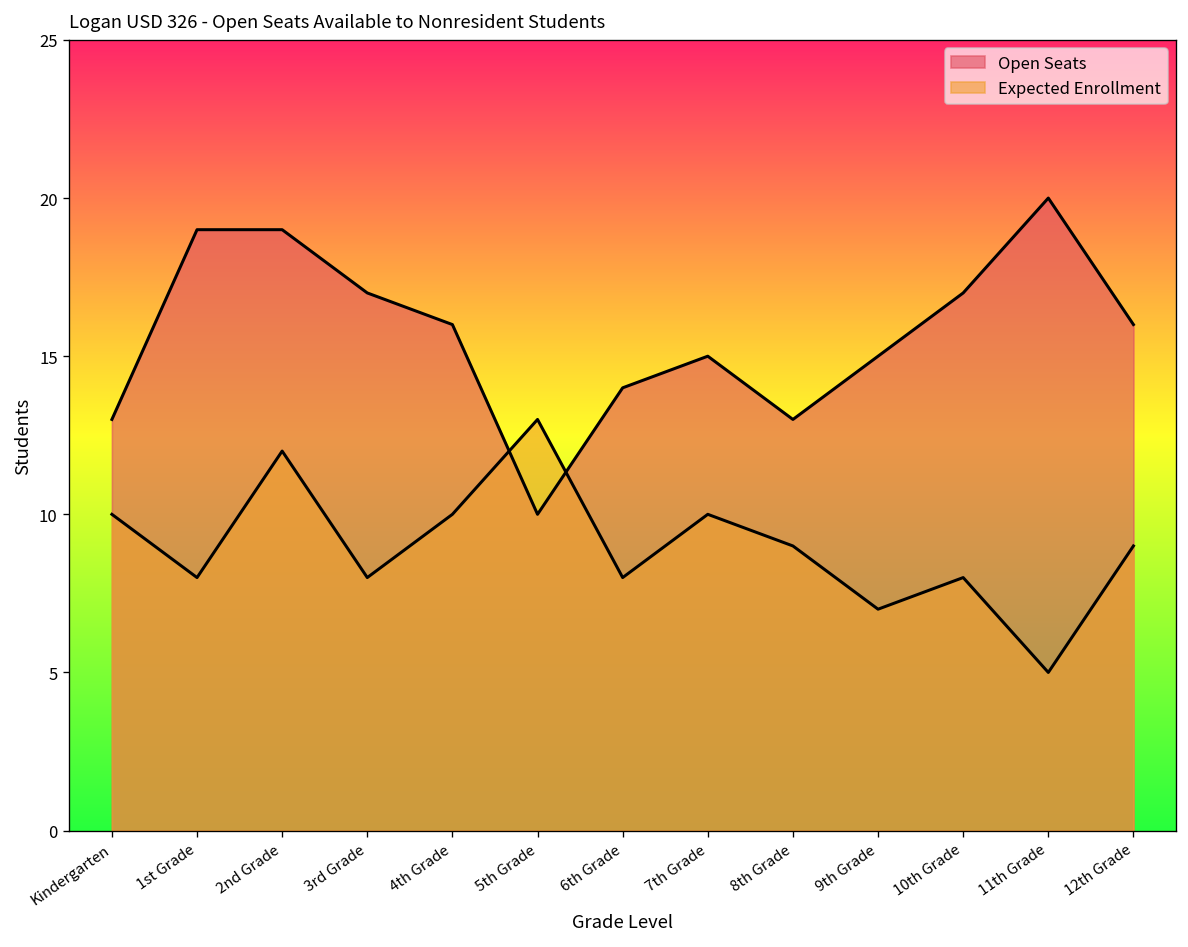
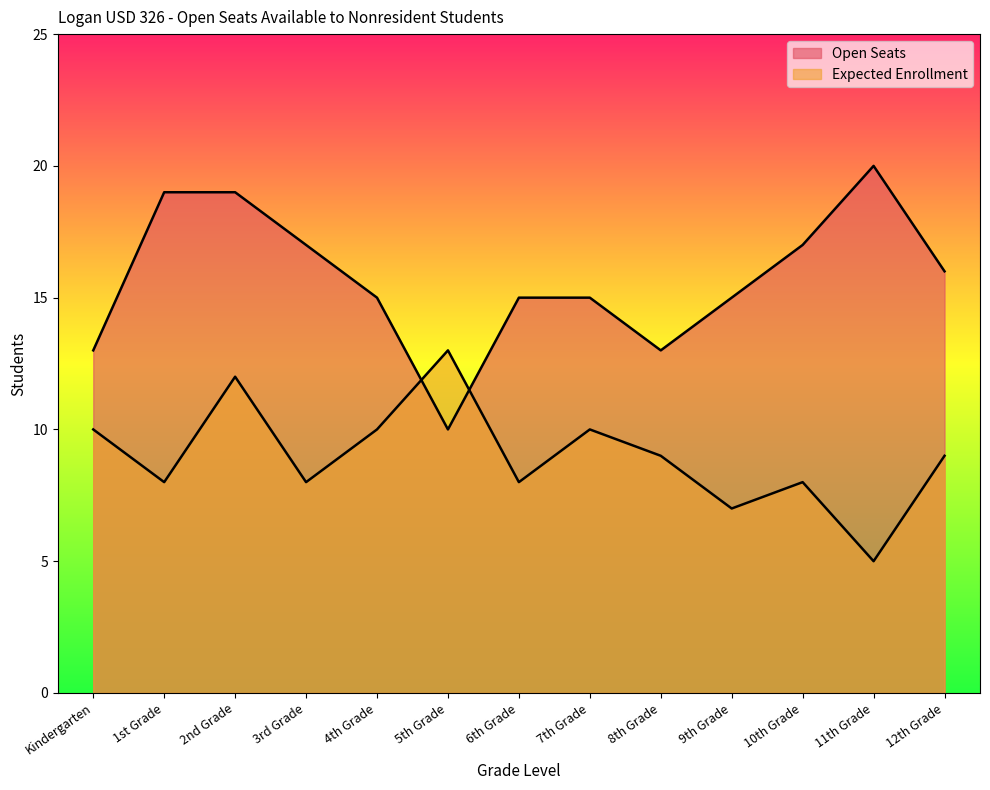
  {
    "Open Seats": {
      "Kindergarten": 13,
      "1st Grade": 19,
      "2nd Grade": 19,
      "3rd Grade": 17,
-     "4th Grade": 16,
+     "4th Grade": 15,
      "5th Grade": 10,
-     "6th Grade": 14,
+     "6th Grade": 15,
      "7th Grade": 15,
      "8th Grade": 13,
      "9th Grade": 15,
      "10th Grade": 17,
      "11th Grade": 20,
      "12th Grade": 16
    },
    "Expected Enrollment": {
      "Kindergarten": 10,
      "1st Grade": 8,
      "2nd Grade": 12,
      "3rd Grade": 8,
      "4th Grade": 10,
      "5th Grade": 13,
      "6th Grade": 8,
      "7th Grade": 10,
      "8th Grade": 9,
      "9th Grade": 7,
      "10th Grade": 8,
      "11th Grade": 5,
      "12th Grade": 9
    }
  }
